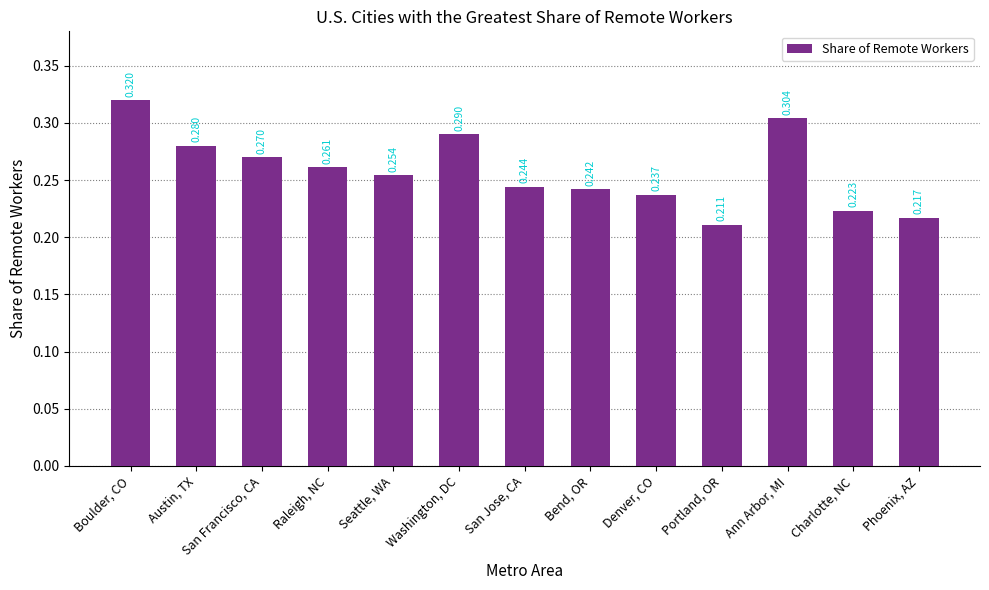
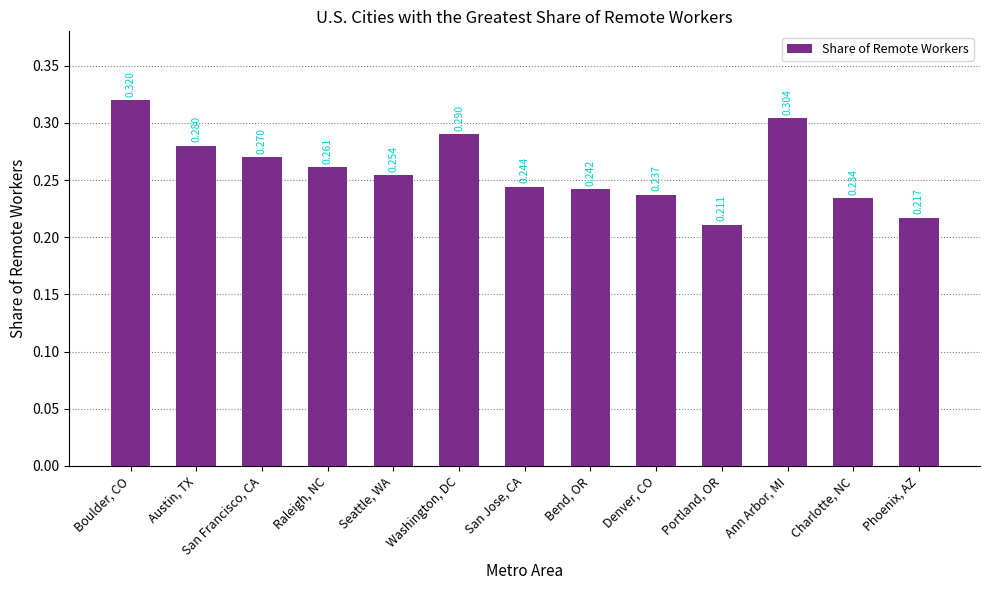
  {
    "Boulder, CO": 0.320,
    "Austin, TX": 0.280,
    "San Francisco, CA": 0.270,
    "Raleigh, NC": 0.261,
    "Seattle, WA": 0.254,
    "Washington, DC": 0.290,
    "San Jose, CA": 0.244,
    "Bend, OR": 0.242,
    "Denver, CO": 0.237,
    "Portland, OR": 0.211,
    "Ann Arbor, MI": 0.304,
-   "Charlotte, NC": 0.223,
+   "Charlotte, NC": 0.234,
    "Phoenix, AZ": 0.217
  }
